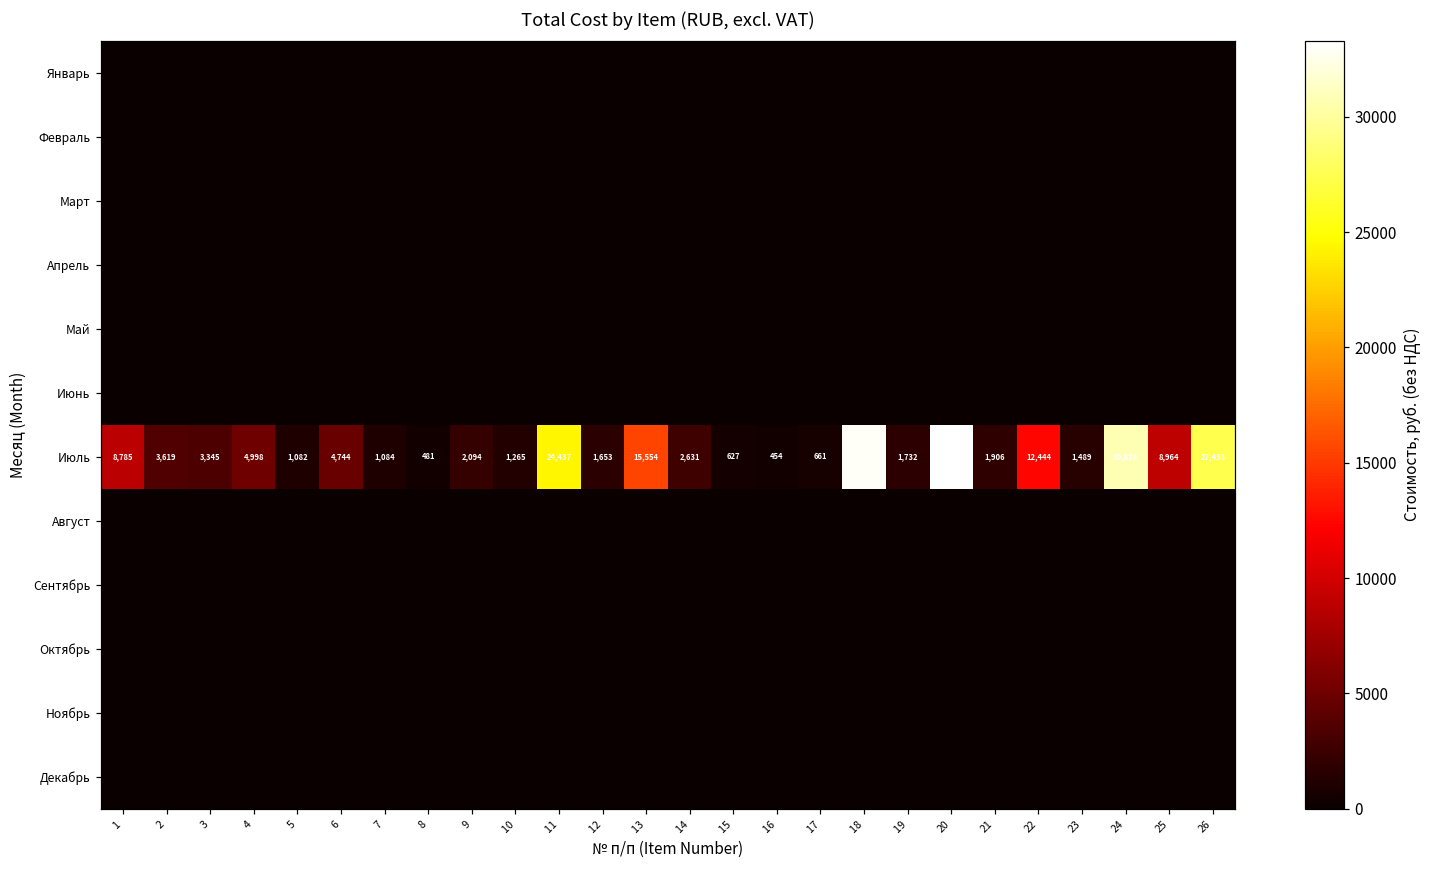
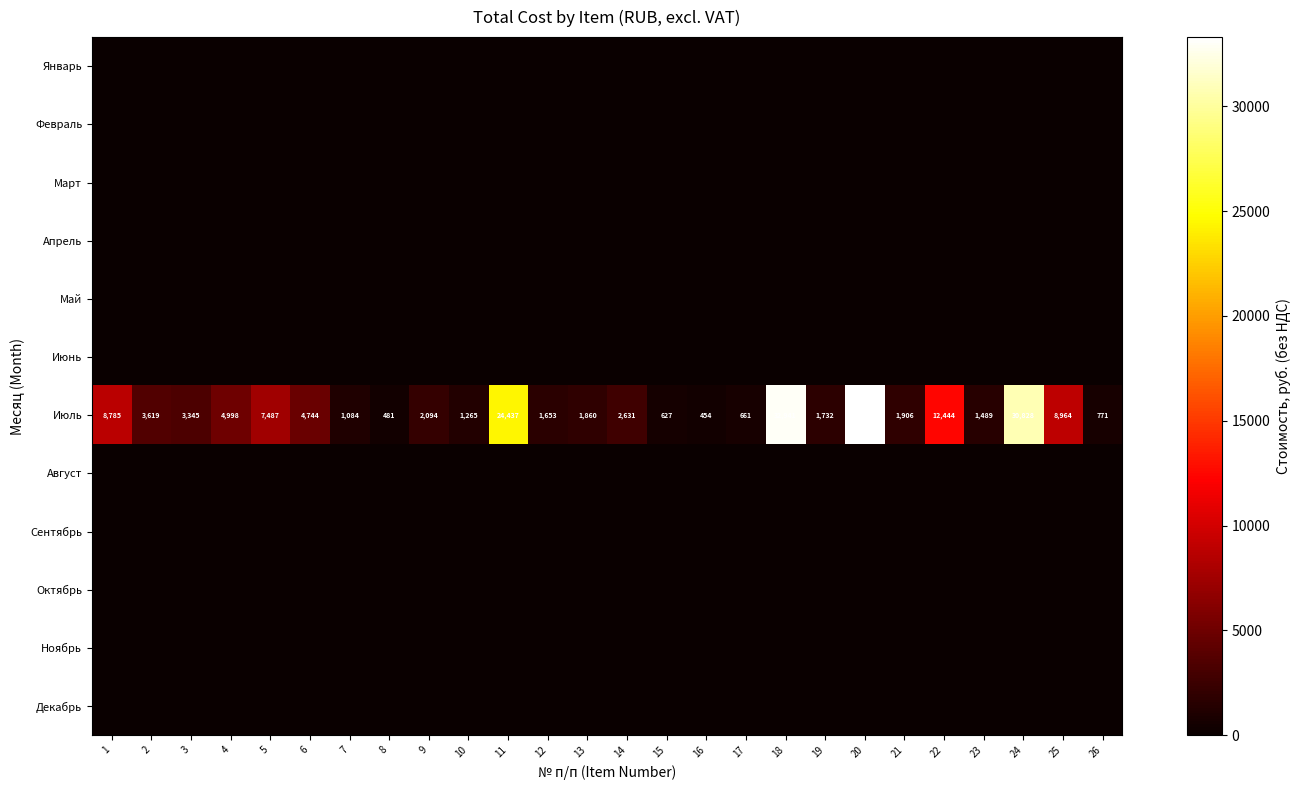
  {
    "Июль": {
      "1": "8,785",
      "2": "3,619",
      "3": "3,345",
      "4": "4,998",
-     "5": "1,082",
+     "5": "7,487",
      "6": "4,744",
      "7": "1,084",
      "8": "481",
      "9": "2,094",
      "10": "1,265",
      "11": "24,437",
      "12": "1,653",
-     "13": "15,554",
+     "13": "1,860",
      "14": "2,631",
      "15": "627",
      "16": "454",
      "17": "661",
      "19": "1,732",
      "21": "1,906",
      "22": "12,444",
      "23": "1,489",
      "24": "30,828",
      "25": "8,964",
-     "26": "27,438"
+     "26": "771"
    }
  }
